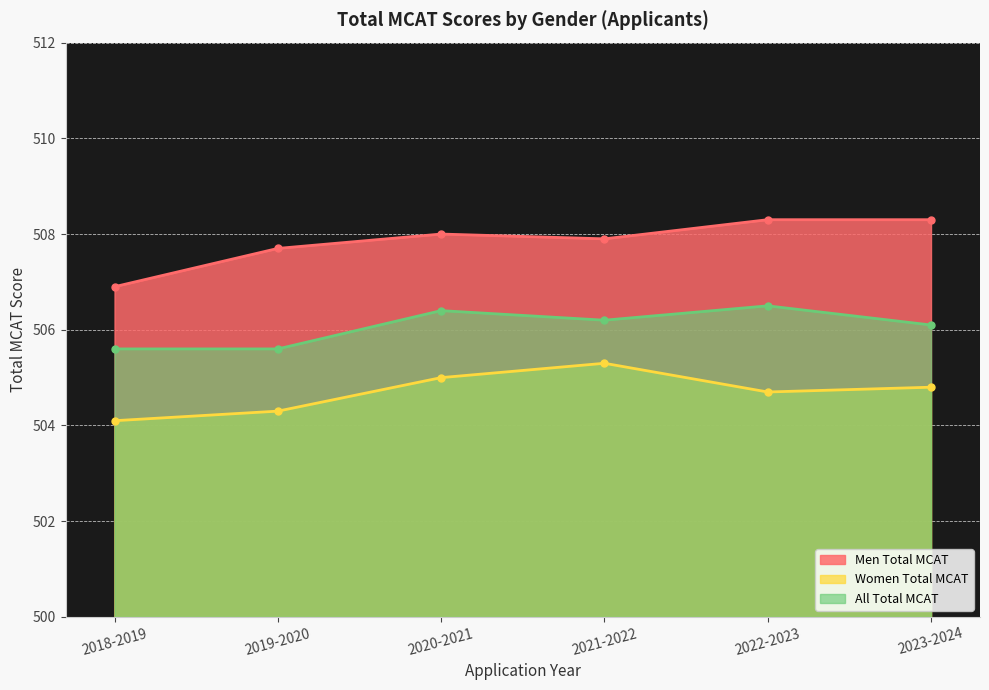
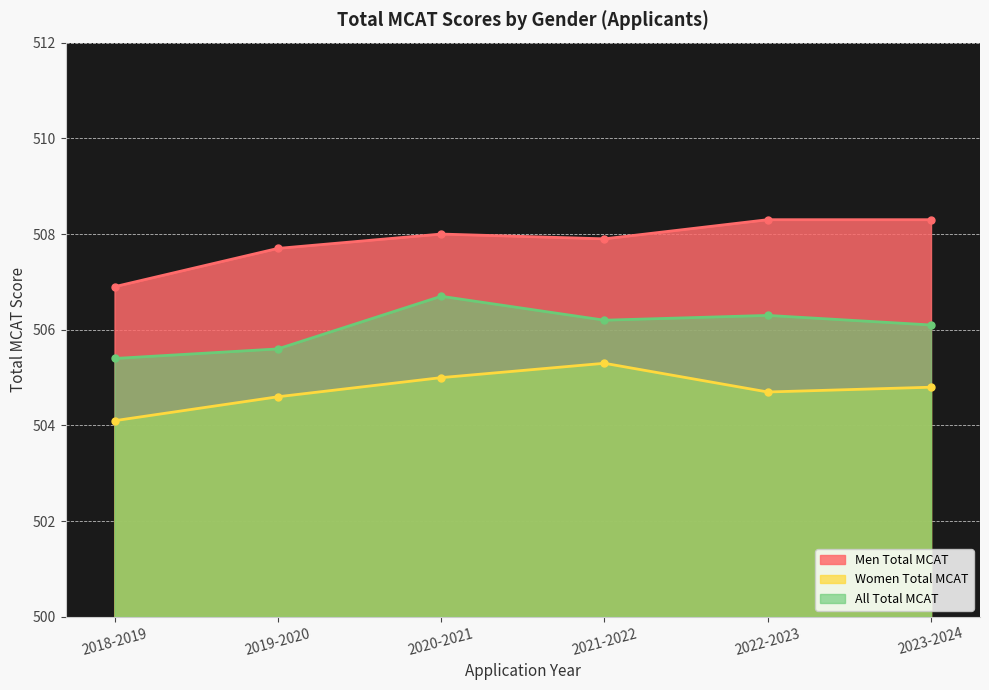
  {
    "Men Total MCAT": {
      "2018-2019": 506.9,
      "2019-2020": 507.7,
      "2020-2021": 508.0,
      "2021-2022": 507.9,
      "2022-2023": 508.3,
      "2023-2024": 508.3
    },
    "Women Total MCAT": {
      "2018-2019": 504.1,
-     "2019-2020": 504.3,
+     "2019-2020": 504.6,
      "2020-2021": 505.0,
      "2021-2022": 505.3,
      "2022-2023": 504.7,
      "2023-2024": 504.8
    },
    "All Total MCAT": {
-     "2018-2019": 505.6,
+     "2018-2019": 505.4,
      "2019-2020": 505.6,
-     "2020-2021": 506.4,
+     "2020-2021": 506.7,
      "2021-2022": 506.2,
-     "2022-2023": 506.5,
+     "2022-2023": 506.3,
      "2023-2024": 506.1
    }
  }
